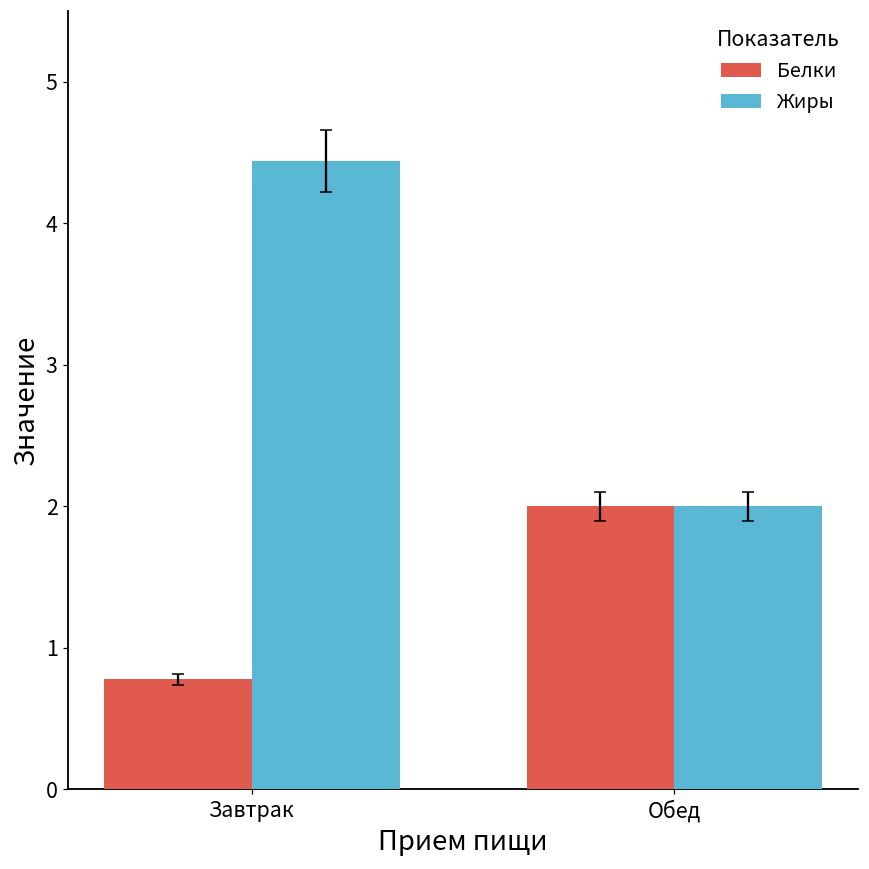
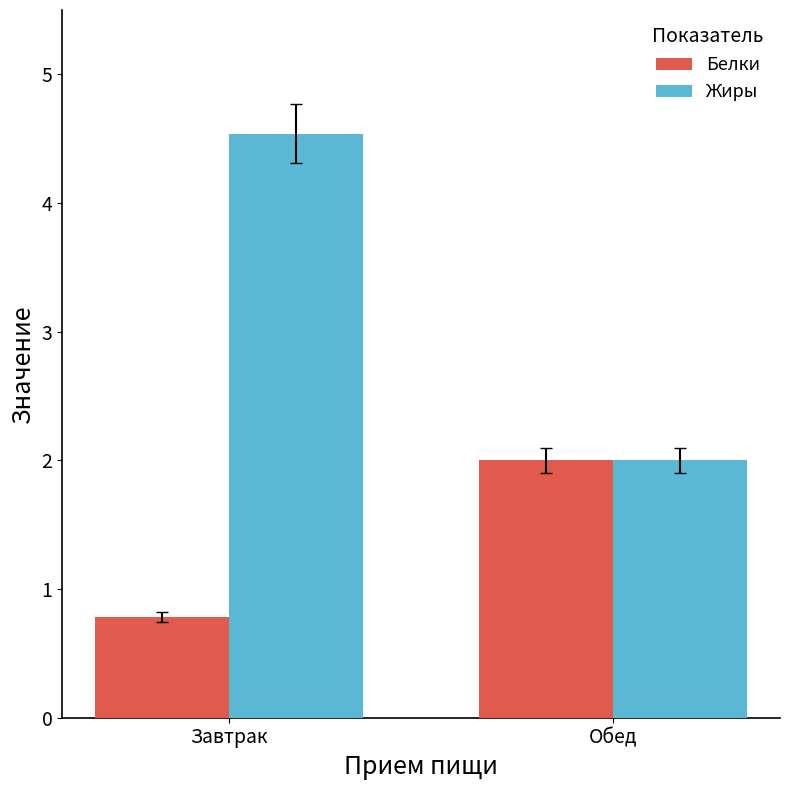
  {
    "Белки": {
      "Завтрак": 0.78,
      "Обед": 2.00
    },
    "Жиры": {
-     "Завтрак": 4.44,
+     "Завтрак": 4.54,
      "Обед": 2.00
    }
  }
